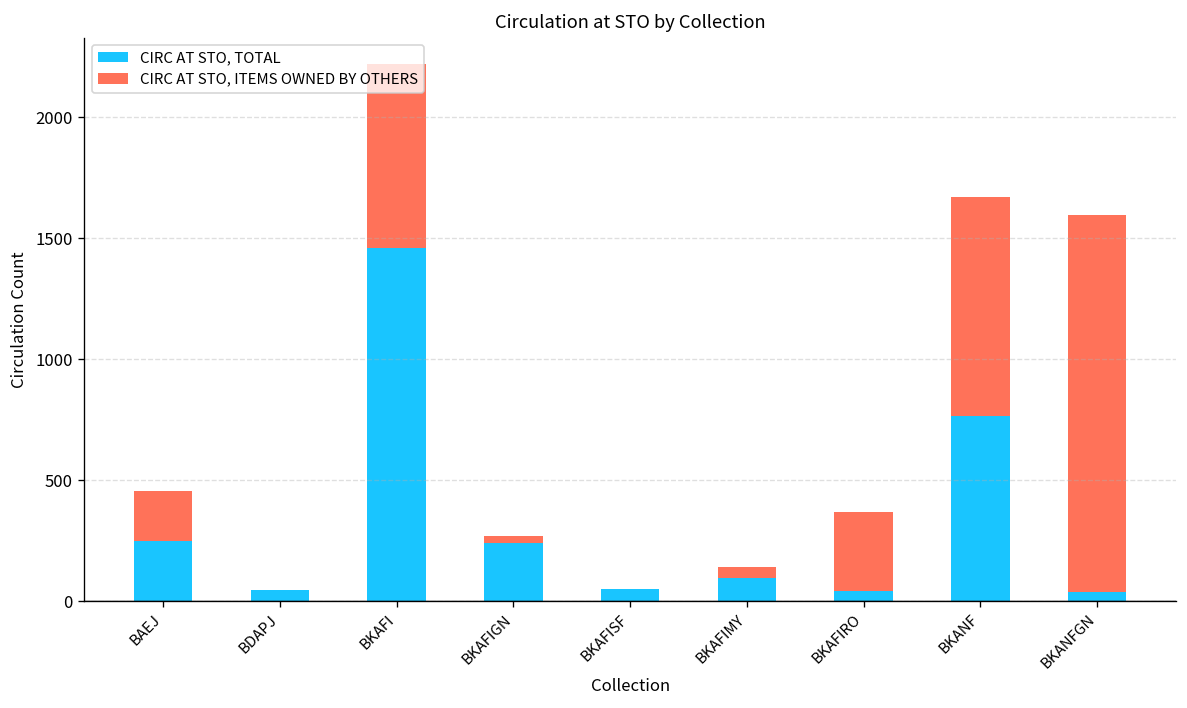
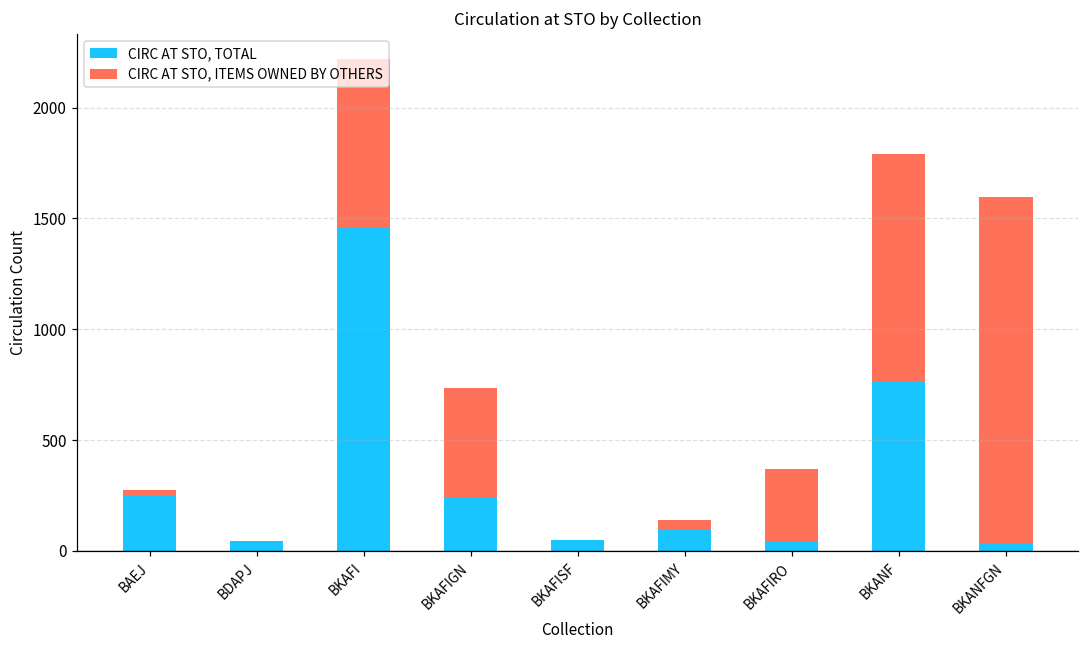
  {
    "CIRC AT STO, ITEMS OWNED BY OTHERS": {
-     "BAEJ": 200,
+     "BAEJ": 20,
      "BDAPJ": 0,
-     "BKAFIGN": 30,
+     "BKAFIGN": 500,
      "BKAFISF": 0,
      "BKAFIMY": 40,
      "BKAFIRO": 330,
-     "BKANF": 910,
+     "BKANF": 1030,
      "BKANFGN": 1560
    }
  }
